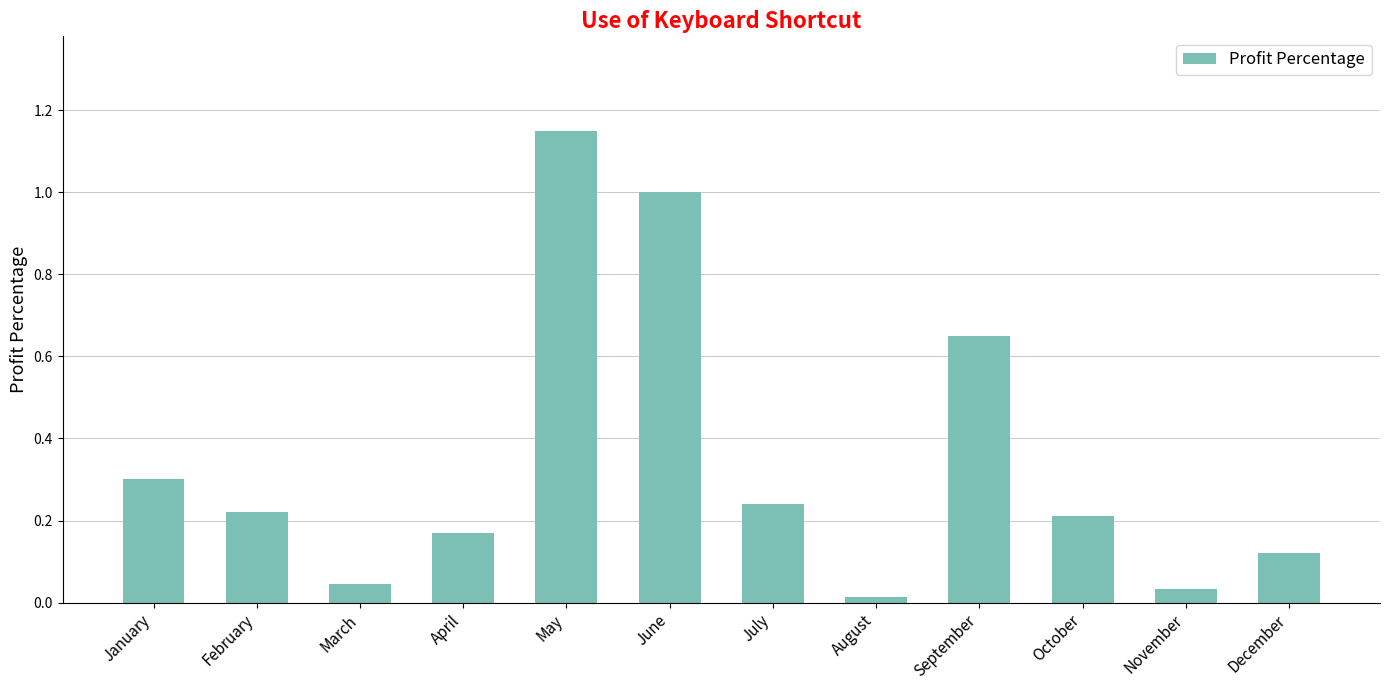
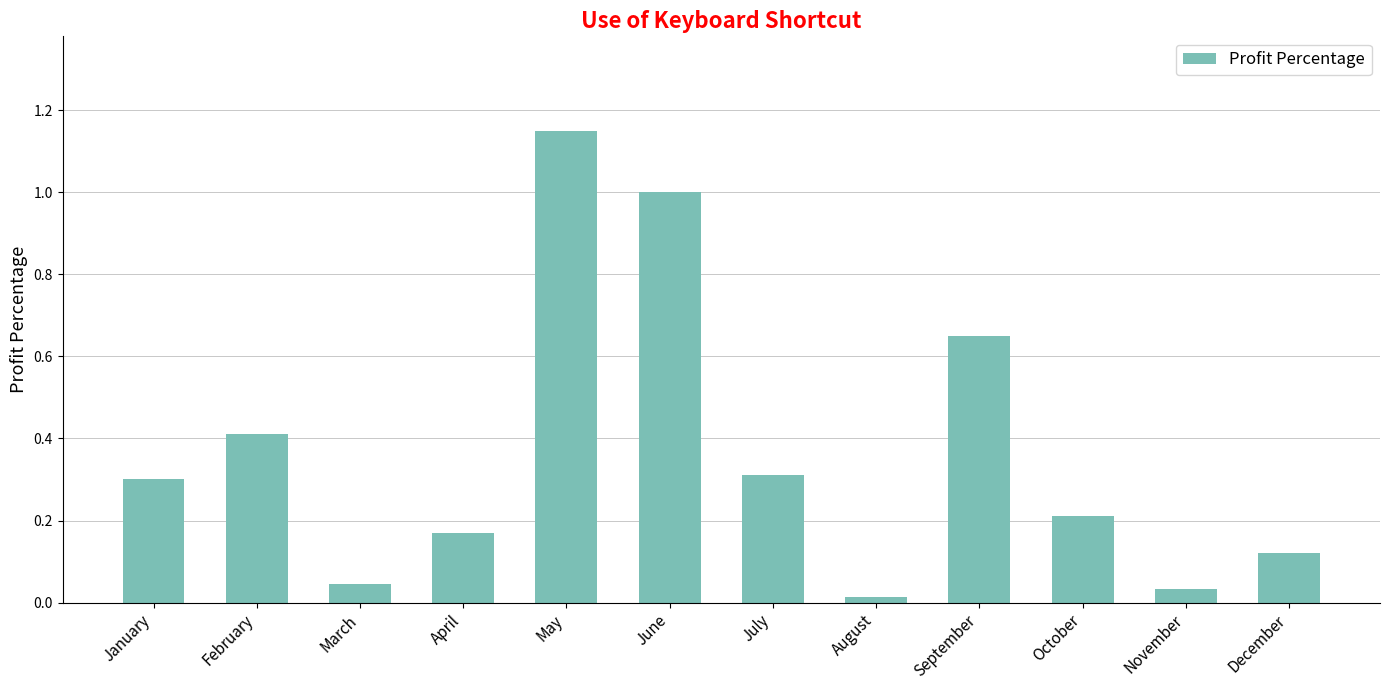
  {
    "January": 0.30,
-   "February": 0.22,
+   "February": 0.41,
    "March": 0.05,
    "April": 0.17,
    "May": 1.15,
    "June": 1.00,
-   "July": 0.24,
+   "July": 0.31,
    "August": 0.01,
    "September": 0.65,
    "October": 0.21,
    "November": 0.03,
    "December": 0.12
  }
